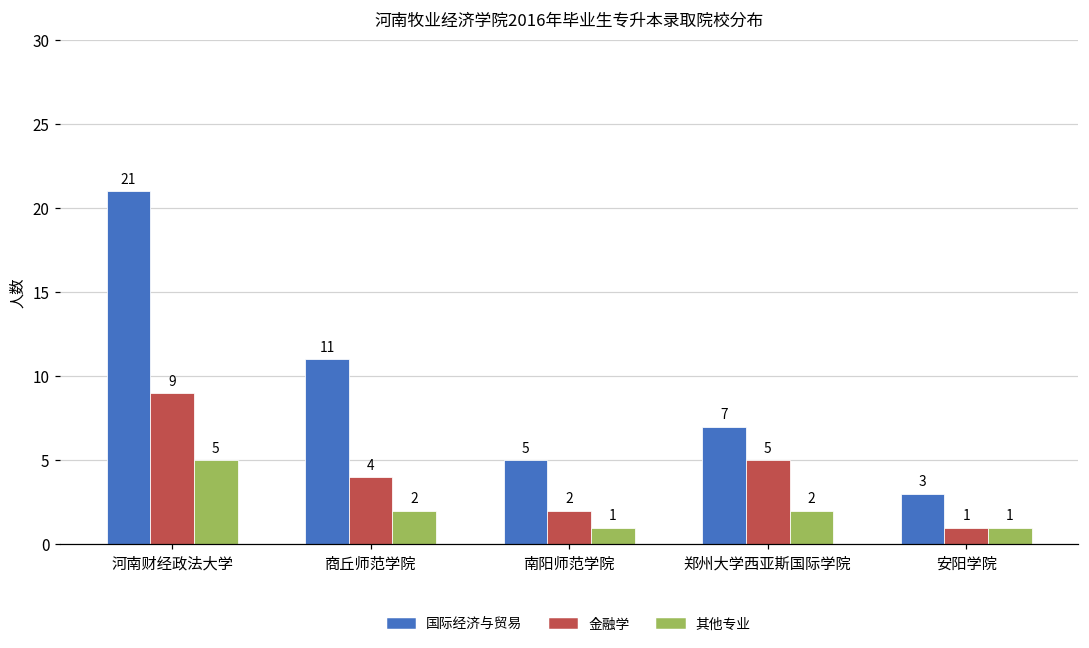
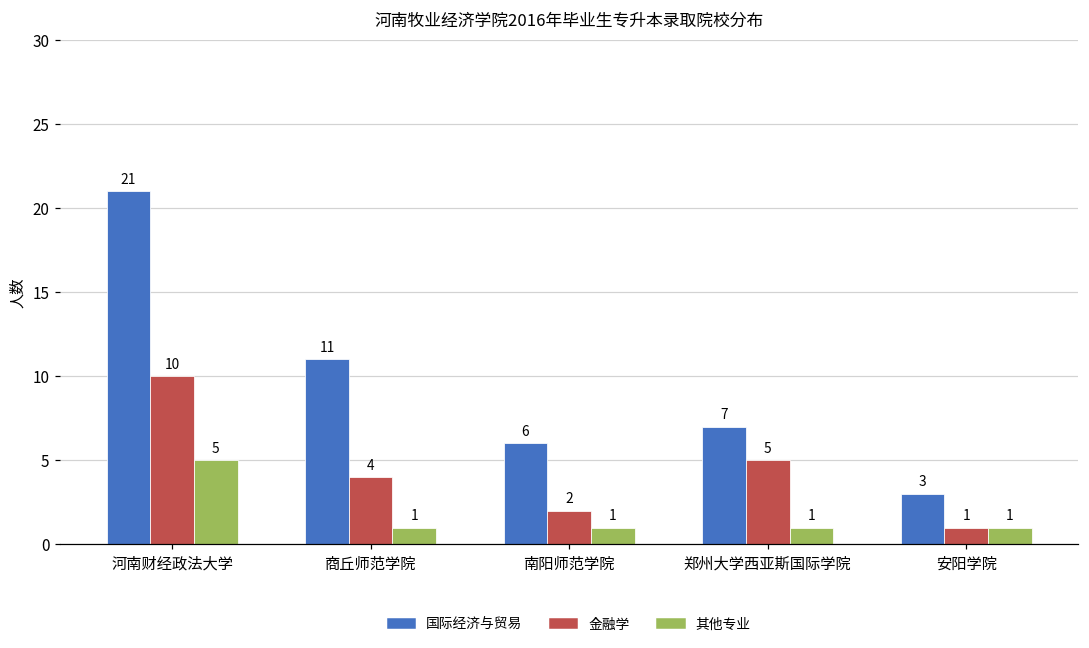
  {
    "国际经济与贸易": {
      "河南财经政法大学": 21,
      "商丘师范学院": 11,
-     "南阳师范学院": 5,
+     "南阳师范学院": 6,
      "郑州大学西亚斯国际学院": 7,
      "安阳学院": 3
    },
    "金融学": {
-     "河南财经政法大学": 9,
+     "河南财经政法大学": 10,
      "商丘师范学院": 4,
      "南阳师范学院": 2,
      "郑州大学西亚斯国际学院": 5,
      "安阳学院": 1
    },
    "其他专业": {
      "河南财经政法大学": 5,
-     "商丘师范学院": 2,
+     "商丘师范学院": 1,
      "南阳师范学院": 1,
-     "郑州大学西亚斯国际学院": 2,
+     "郑州大学西亚斯国际学院": 1,
      "安阳学院": 1
    }
  }
